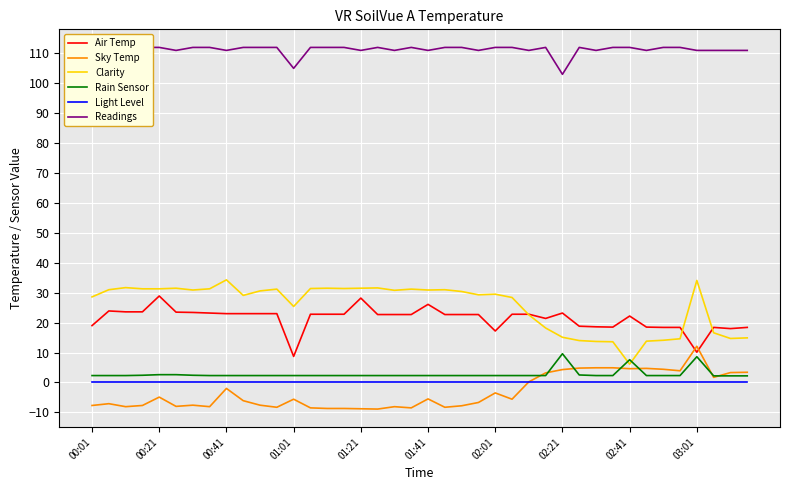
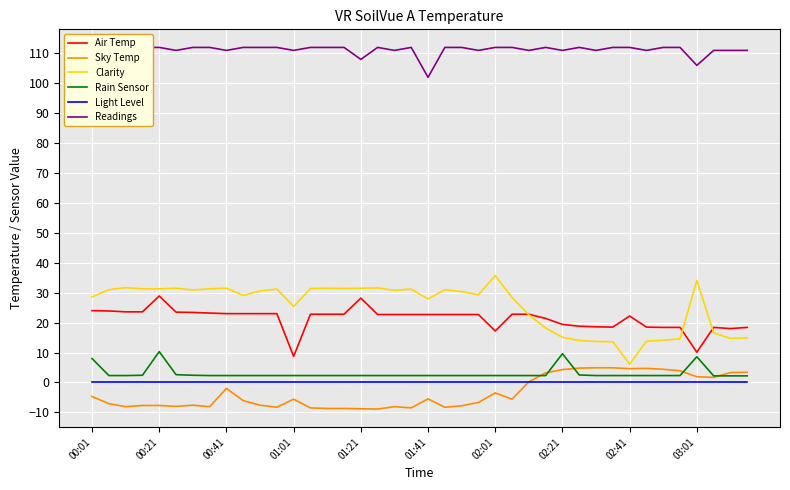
  {
    "Air Temp": {
-     "00:01": 19,
+     "00:01": 24,
      "00:21": 29,
      "00:41": 23,
      "01:01": 9,
      "01:21": 28,
-     "01:41": 26,
+     "01:41": 23,
      "02:01": 17,
-     "02:21": 23,
+     "02:21": 19,
      "02:41": 22,
      "03:01": 10
    },
    "Sky Temp": {
-     "00:01": -8,
-     "00:21": -5,
+     "00:01": -5,
+     "00:21": -8,
      "00:41": -2,
      "01:01": -6,
      "01:21": -9,
      "01:41": -6,
      "02:01": -4,
      "02:21": 4,
      "02:41": 5,
-     "03:01": 12
+     "03:01": 2
    },
    "Clarity": {
      "00:01": 29,
      "00:21": 31,
-     "00:41": 34,
+     "00:41": 32,
      "01:01": 25,
      "01:21": 32,
-     "01:41": 31,
-     "02:01": 30,
+     "01:41": 28,
+     "02:01": 36,
      "02:21": 15,
      "02:41": 6,
      "03:01": 34
    },
    "Rain Sensor": {
-     "00:01": 2,
-     "00:21": 3,
+     "00:01": 8,
+     "00:21": 10,
      "00:41": 2,
      "01:01": 2,
      "01:21": 2,
      "01:41": 2,
      "02:01": 2,
      "02:21": 10,
-     "02:41": 8,
+     "02:41": 2,
      "03:01": 9
    },
    "Light Level": {
      "00:01": 0,
      "00:21": 0,
      "00:41": 0,
      "01:01": 0,
      "01:21": 0,
      "01:41": 0,
      "02:01": 0,
      "02:21": 0,
      "02:41": 0,
      "03:01": 0
    },
    "Readings": {
      "00:21": 112,
      "00:41": 111,
-     "01:01": 105,
-     "01:21": 111,
-     "01:41": 111,
+     "01:01": 111,
+     "01:21": 108,
+     "01:41": 102,
      "02:01": 112,
-     "02:21": 103,
+     "02:21": 111,
      "02:41": 112,
-     "03:01": 111
+     "03:01": 106
    }
  }
